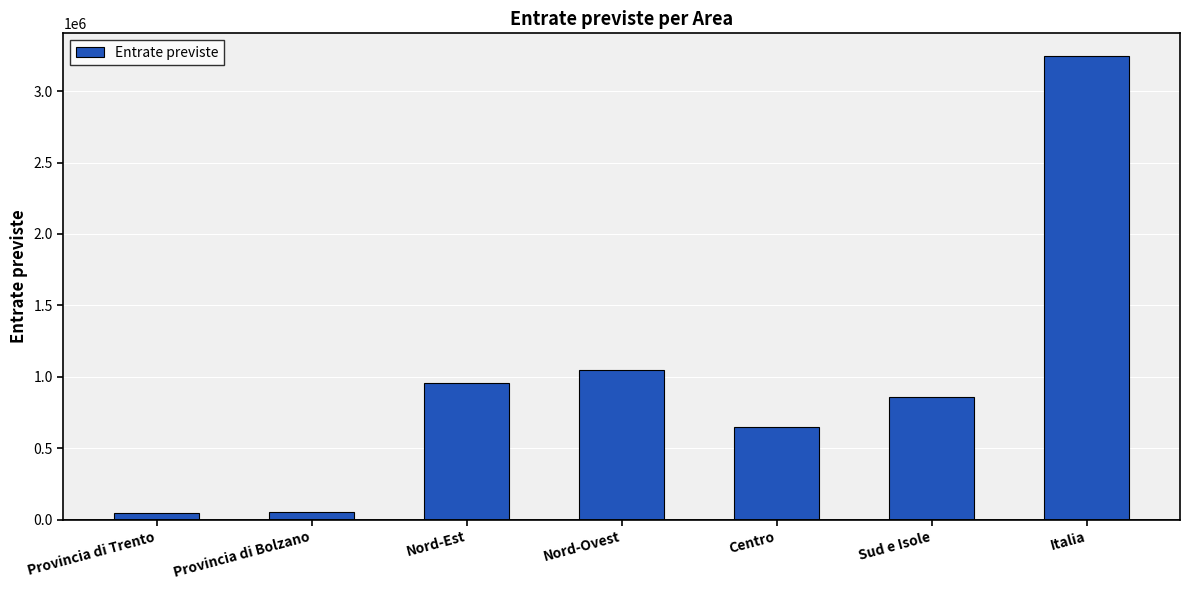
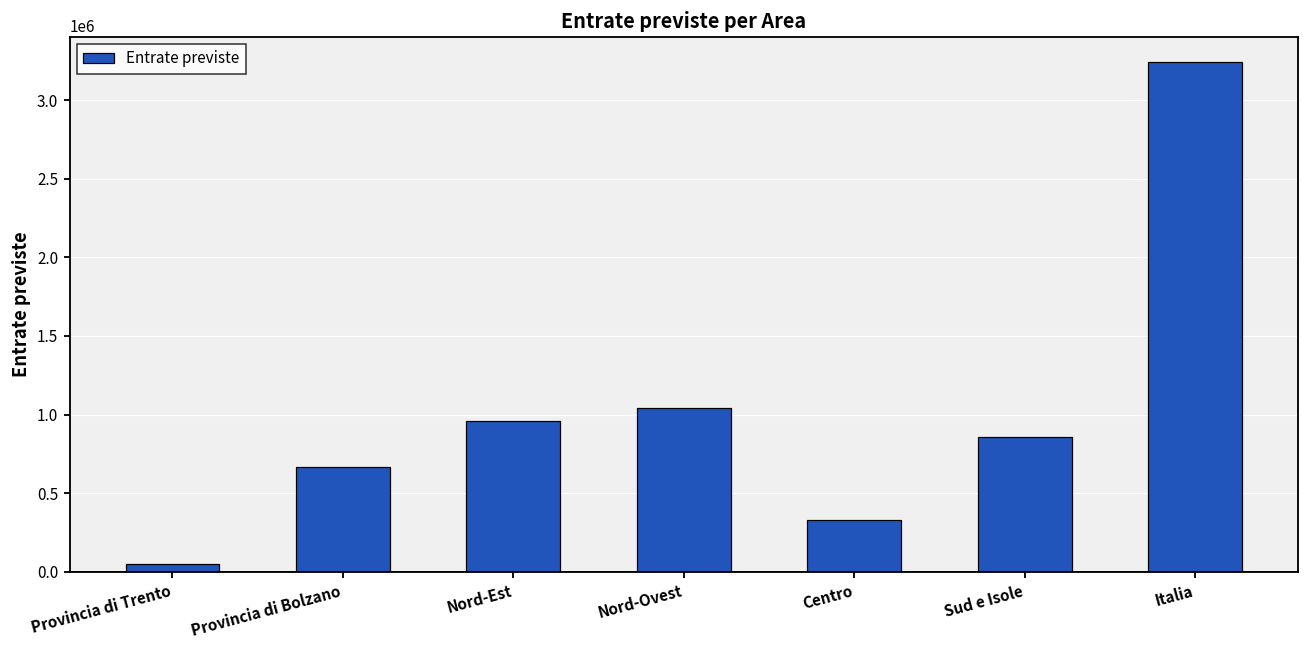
  {
    "Provincia di Trento": 50000,
-   "Provincia di Bolzano": 50000,
+   "Provincia di Bolzano": 660000,
    "Nord-Est": 960000,
    "Nord-Ovest": 1040000,
-   "Centro": 650000,
+   "Centro": 330000,
    "Sud e Isole": 860000,
    "Italia": 3240000
  }
